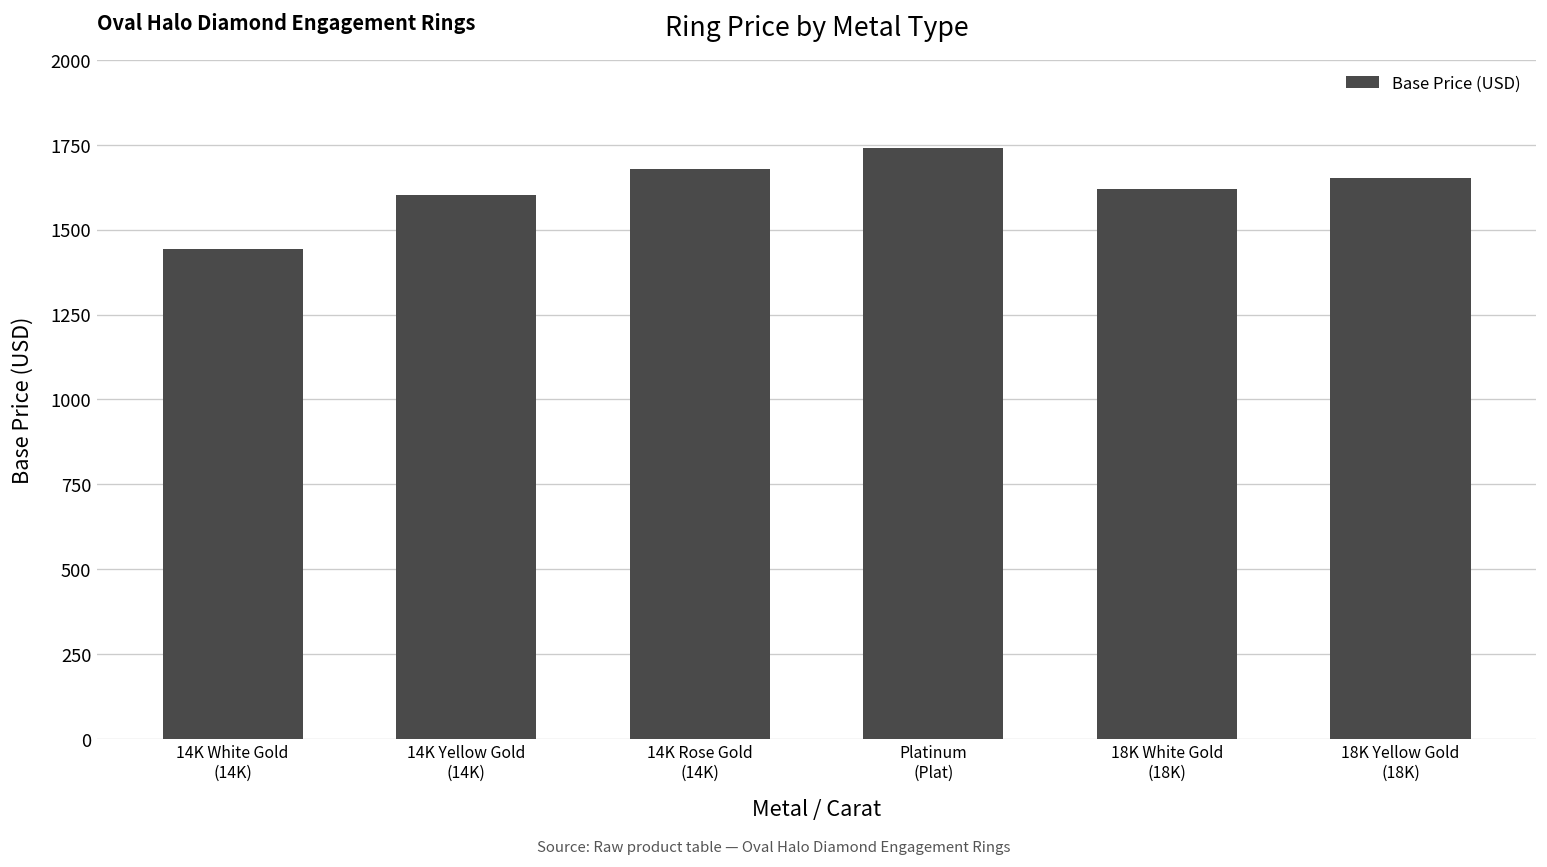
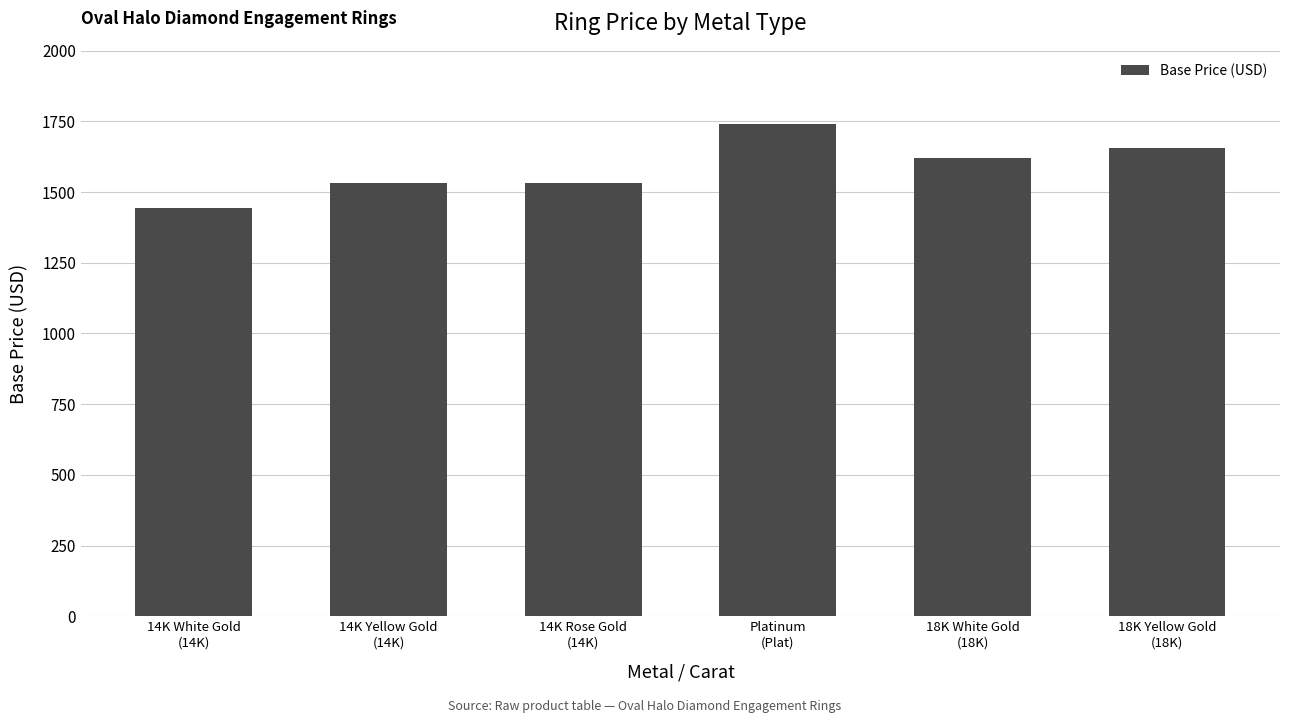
  {
    "14K White Gold (14K)": 1440,
-   "14K Yellow Gold (14K)": 1600,
-   "14K Rose Gold (14K)": 1680,
+   "14K Yellow Gold (14K)": 1530,
+   "14K Rose Gold (14K)": 1530,
    "Platinum (Plat)": 1740,
    "18K White Gold (18K)": 1620,
    "18K Yellow Gold (18K)": 1650
  }
